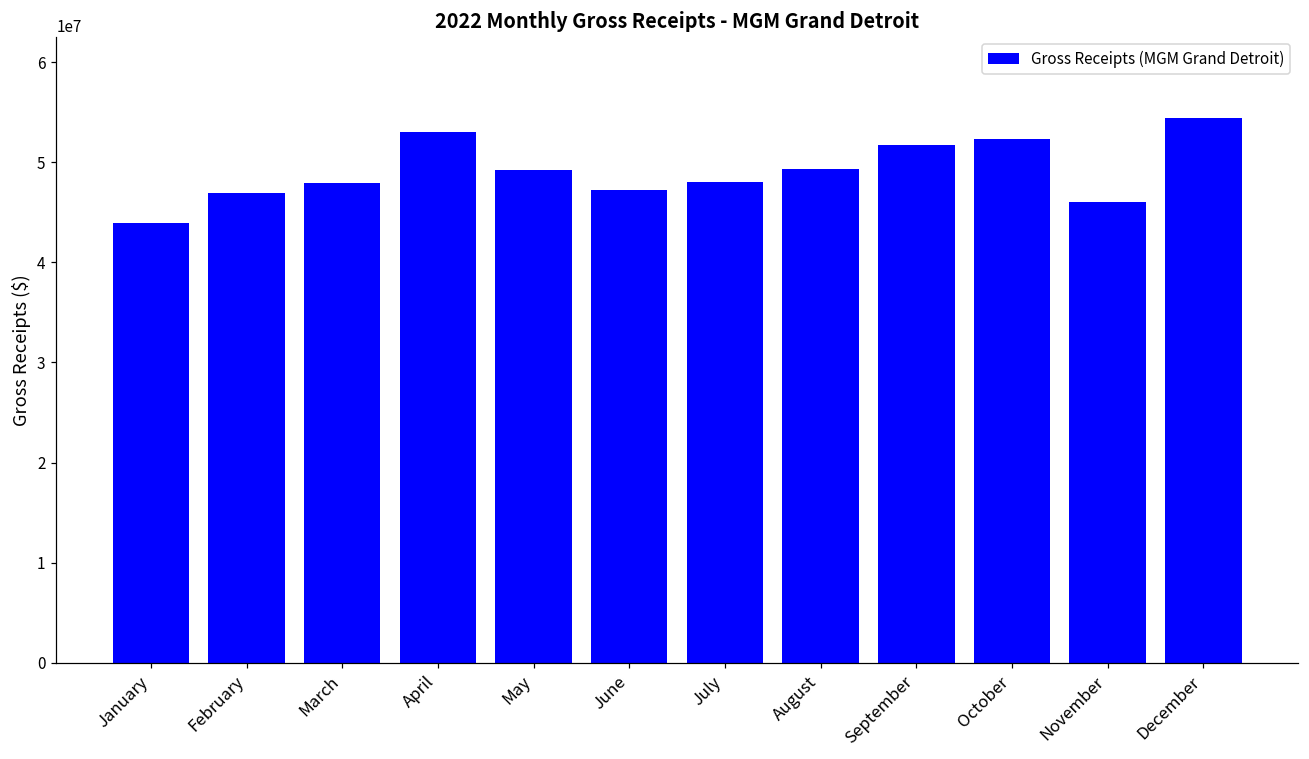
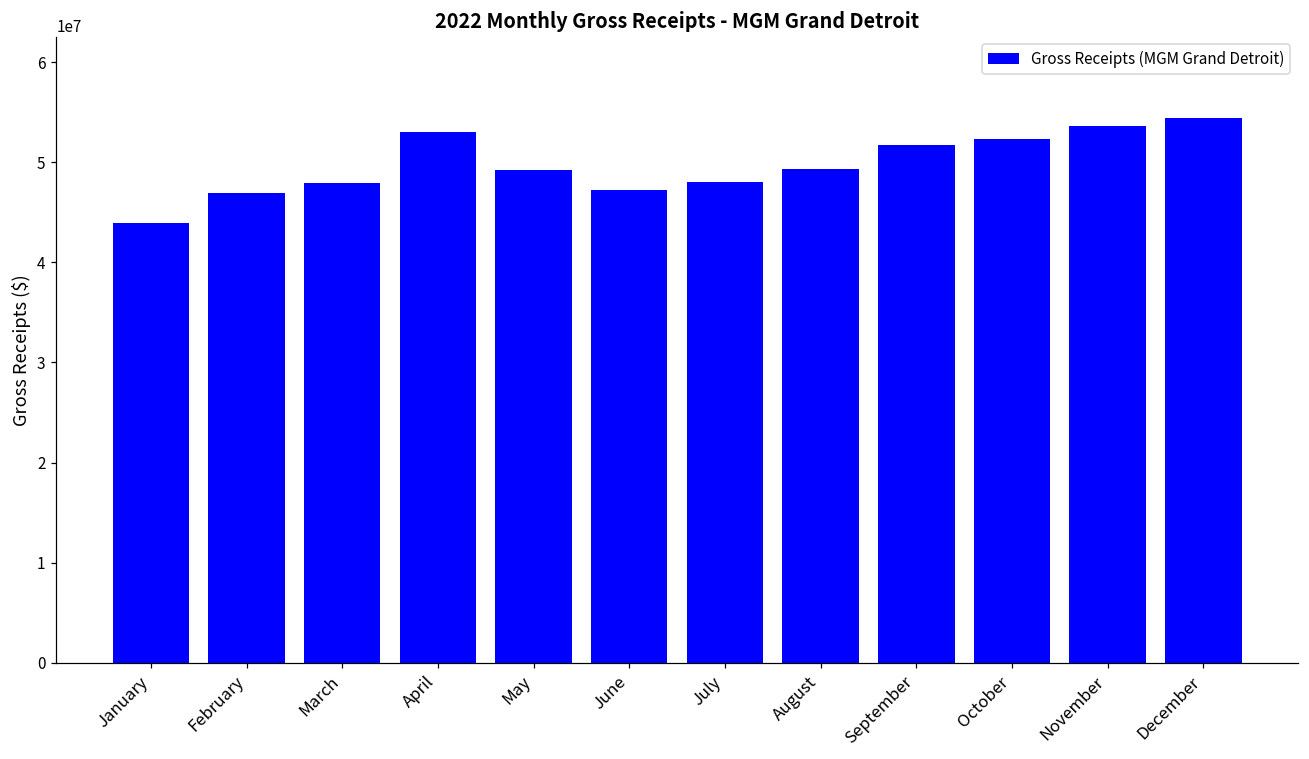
  {
    "January": 44000000,
    "February": 47000000,
    "March": 48000000,
    "April": 53000000,
    "May": 49000000,
    "June": 47000000,
    "July": 48000000,
    "August": 49000000,
    "September": 52000000,
    "October": 52000000,
-   "November": 46000000,
+   "November": 54000000,
    "December": 54000000
  }
